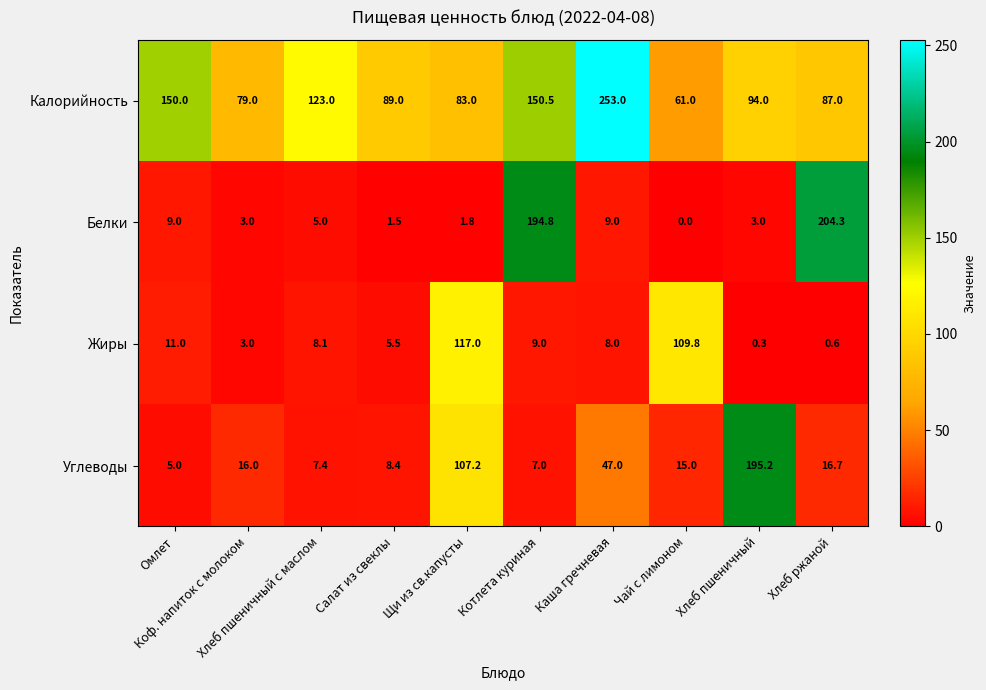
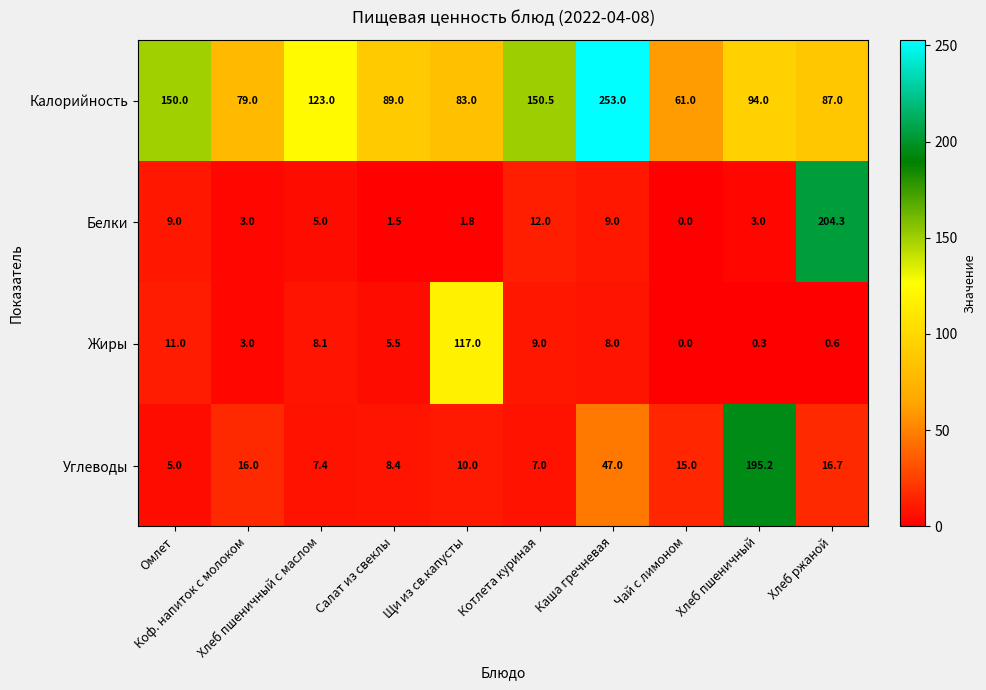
  {
    "Калорийность": {
      "Омлет": 150.0,
      "Коф. напиток с молоком": 79.0,
      "Хлеб пшеничный с маслом": 123.0,
      "Салат из свеклы": 89.0,
      "Щи из св.капусты": 83.0,
      "Котлета куриная": 150.5,
      "Каша гречневая": 253.0,
      "Чай с лимоном": 61.0,
      "Хлеб пшеничный": 94.0,
      "Хлеб ржаной": 87.0
    },
    "Белки": {
      "Омлет": 9.0,
      "Коф. напиток с молоком": 3.0,
      "Хлеб пшеничный с маслом": 5.0,
      "Салат из свеклы": 1.5,
      "Щи из св.капусты": 1.8,
-     "Котлета куриная": 194.8,
+     "Котлета куриная": 12.0,
      "Каша гречневая": 9.0,
      "Чай с лимоном": 0.0,
      "Хлеб пшеничный": 3.0,
      "Хлеб ржаной": 204.3
    },
    "Жиры": {
      "Омлет": 11.0,
      "Коф. напиток с молоком": 3.0,
      "Хлеб пшеничный с маслом": 8.1,
      "Салат из свеклы": 5.5,
      "Щи из св.капусты": 117.0,
      "Котлета куриная": 9.0,
      "Каша гречневая": 8.0,
-     "Чай с лимоном": 109.8,
+     "Чай с лимоном": 0.0,
      "Хлеб пшеничный": 0.3,
      "Хлеб ржаной": 0.6
    },
    "Углеводы": {
      "Омлет": 5.0,
      "Коф. напиток с молоком": 16.0,
      "Хлеб пшеничный с маслом": 7.4,
      "Салат из свеклы": 8.4,
-     "Щи из св.капусты": 107.2,
+     "Щи из св.капусты": 10.0,
      "Котлета куриная": 7.0,
      "Каша гречневая": 47.0,
      "Чай с лимоном": 15.0,
      "Хлеб пшеничный": 195.2,
      "Хлеб ржаной": 16.7
    }
  }
